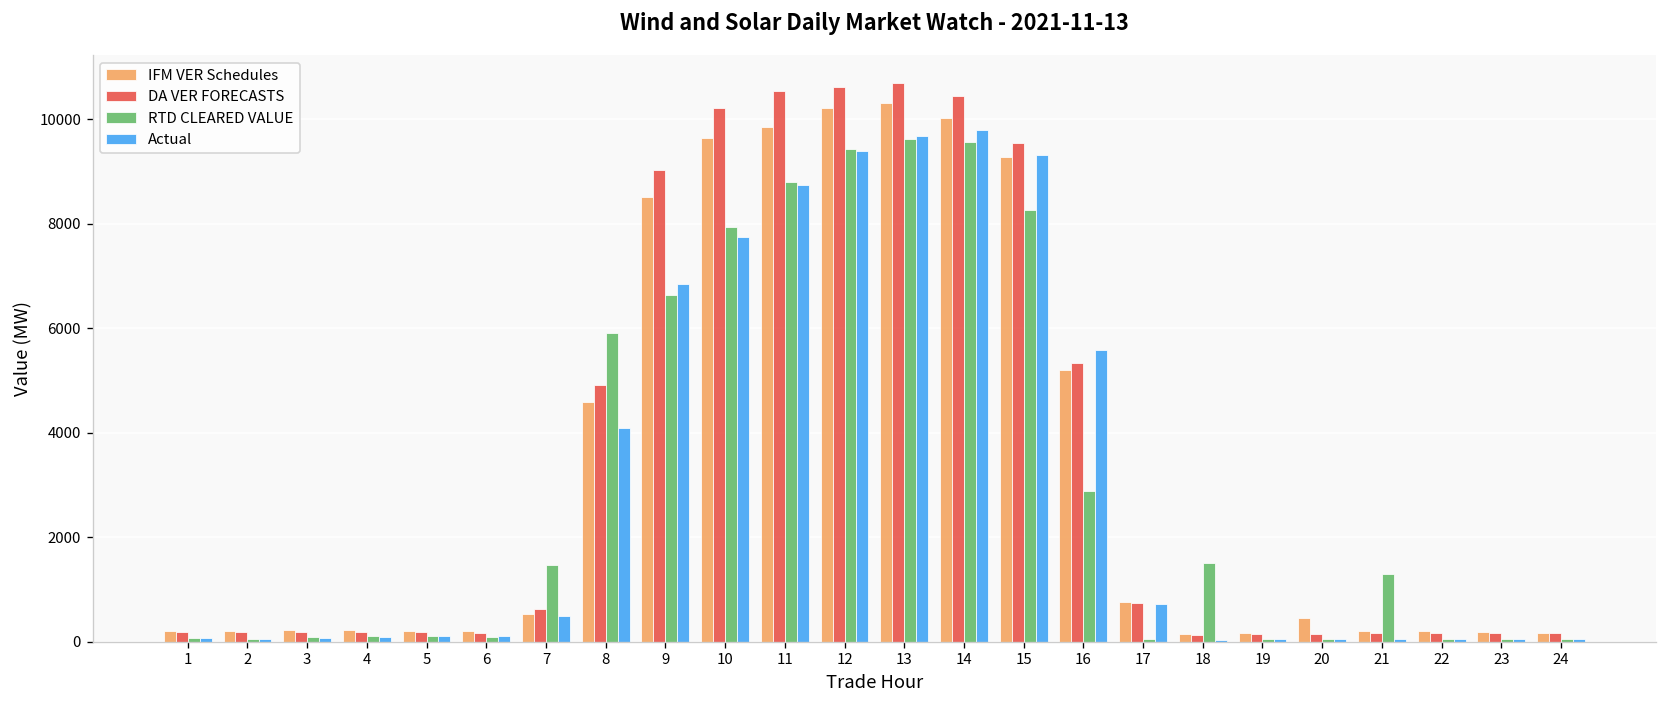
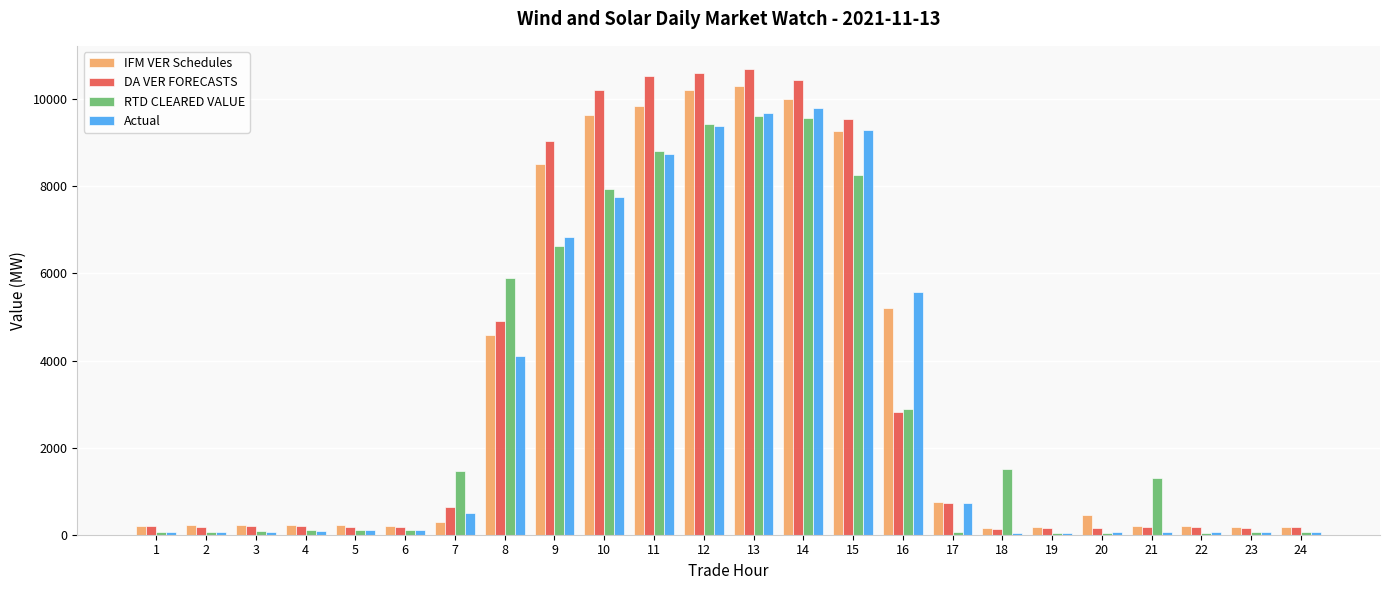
  {
    "IFM VER Schedules": {
      "1": 200,
      "2": 200,
      "3": 200,
      "4": 200,
      "5": 200,
      "6": 200,
-     "7": 500,
+     "7": 300,
      "8": 4600,
      "9": 8500,
      "10": 9600,
      "11": 9900,
      "12": 10200,
      "13": 10300,
      "14": 10000,
      "15": 9300,
      "16": 5200,
      "17": 800,
      "18": 200,
      "19": 200,
      "20": 400,
      "21": 200,
      "22": 200,
      "23": 200,
      "24": 200
    },
    "DA VER FORECASTS": {
      "1": 200,
      "2": 200,
      "3": 200,
      "4": 200,
      "5": 200,
      "6": 200,
      "7": 600,
      "8": 4900,
      "9": 9000,
      "10": 10200,
      "11": 10500,
      "12": 10600,
      "13": 10700,
      "14": 10400,
      "15": 9500,
-     "16": 5300,
+     "16": 2800,
      "17": 700,
      "18": 100,
      "19": 100,
      "20": 200,
      "21": 200,
      "22": 200,
      "23": 200,
      "24": 200
    },
    "RTD CLEARED VALUE": {
      "1": 100,
      "2": 100,
      "3": 100,
      "4": 100,
      "5": 100,
      "6": 100,
      "7": 1500,
      "8": 5900,
      "9": 6600,
      "10": 7900,
      "11": 8800,
      "12": 9400,
      "13": 9600,
      "14": 9600,
      "15": 8300,
      "16": 2900,
      "18": 1500,
      "21": 1300,
      "23": 100
    },
    "Actual": {
      "1": 100,
      "2": 100,
      "3": 100,
      "4": 100,
      "5": 100,
      "6": 100,
      "7": 500,
      "8": 4100,
      "9": 6800,
      "10": 7800,
      "11": 8700,
      "12": 9400,
      "13": 9700,
      "14": 9800,
      "15": 9300,
      "16": 5600,
      "17": 700,
      "24": 100
    }
  }
